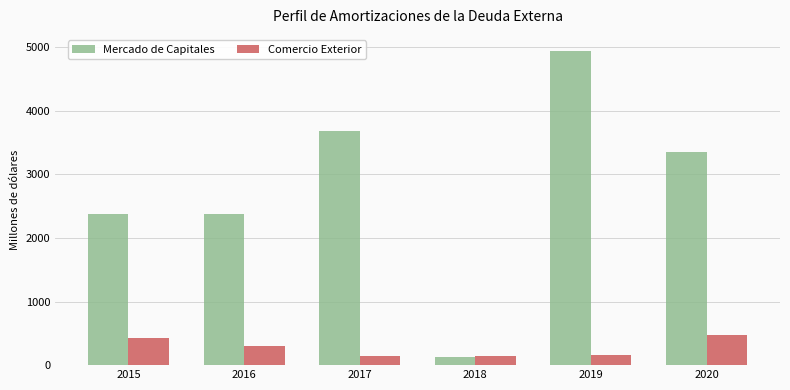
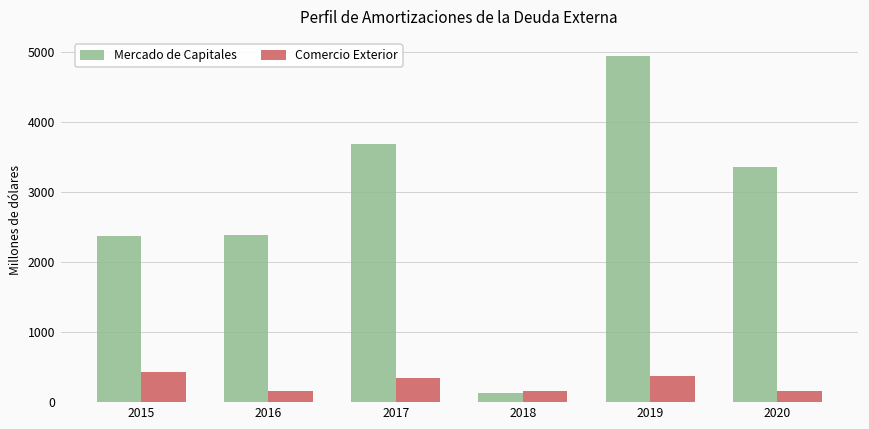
  {
    "Mercado de Capitales": {
      "2015": 2400,
      "2016": 2400,
      "2017": 3700,
      "2018": 100,
      "2019": 4900,
      "2020": 3400
    },
    "Comercio Exterior": {
      "2015": 400,
-     "2016": 300,
-     "2017": 200,
+     "2016": 200,
+     "2017": 300,
      "2018": 100,
-     "2019": 200,
-     "2020": 500
+     "2019": 400,
+     "2020": 200
    }
  }
